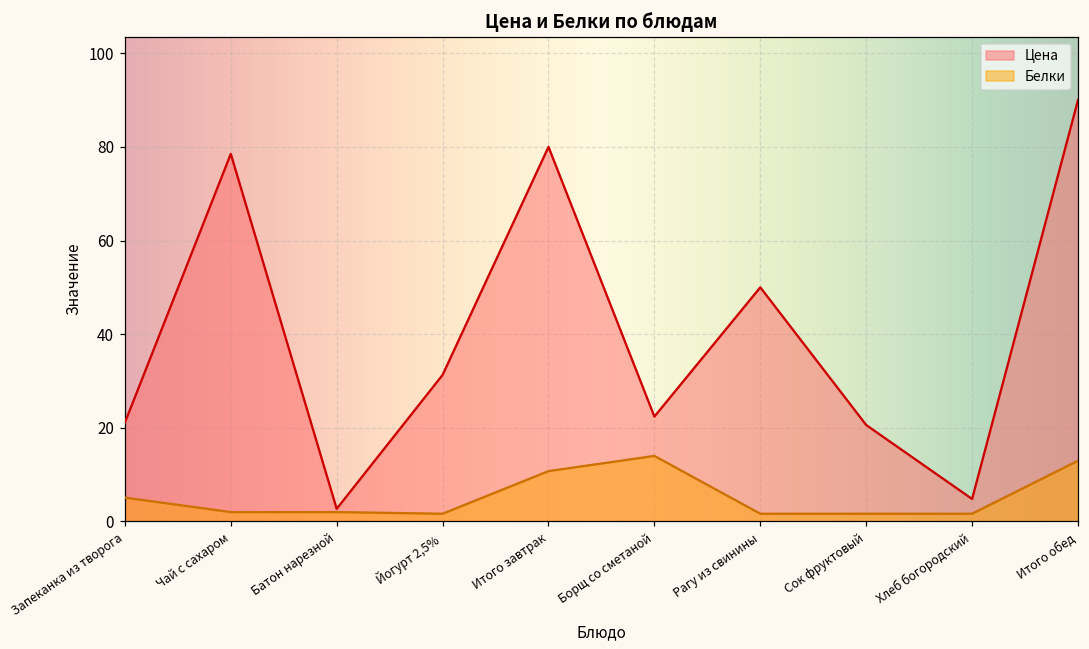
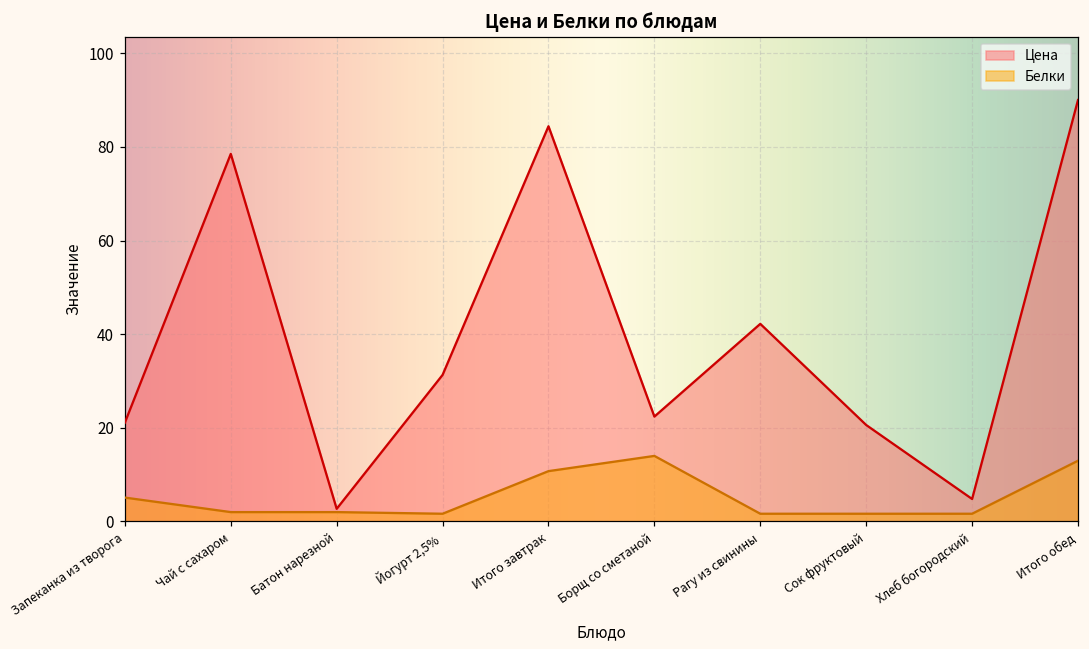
  {
    "Цена": {
      "Запеканка из творога": 21,
      "Чай с сахаром": 79,
      "Батон нарезной": 3,
      "Йогурт 2,5%": 31,
-     "Итого завтрак": 80,
+     "Итого завтрак": 84,
      "Борщ со сметаной": 22,
-     "Рагу из свинины": 50,
+     "Рагу из свинины": 42,
      "Сок фруктовый": 21,
      "Хлеб богородский": 5,
      "Итого обед": 90
    },
    "Белки": {
      "Запеканка из творога": 5,
      "Чай с сахаром": 2,
      "Батон нарезной": 2,
      "Йогурт 2,5%": 2,
      "Итого завтрак": 11,
      "Борщ со сметаной": 14,
      "Рагу из свинины": 2,
      "Сок фруктовый": 2,
      "Хлеб богородский": 2,
      "Итого обед": 13
    }
  }
